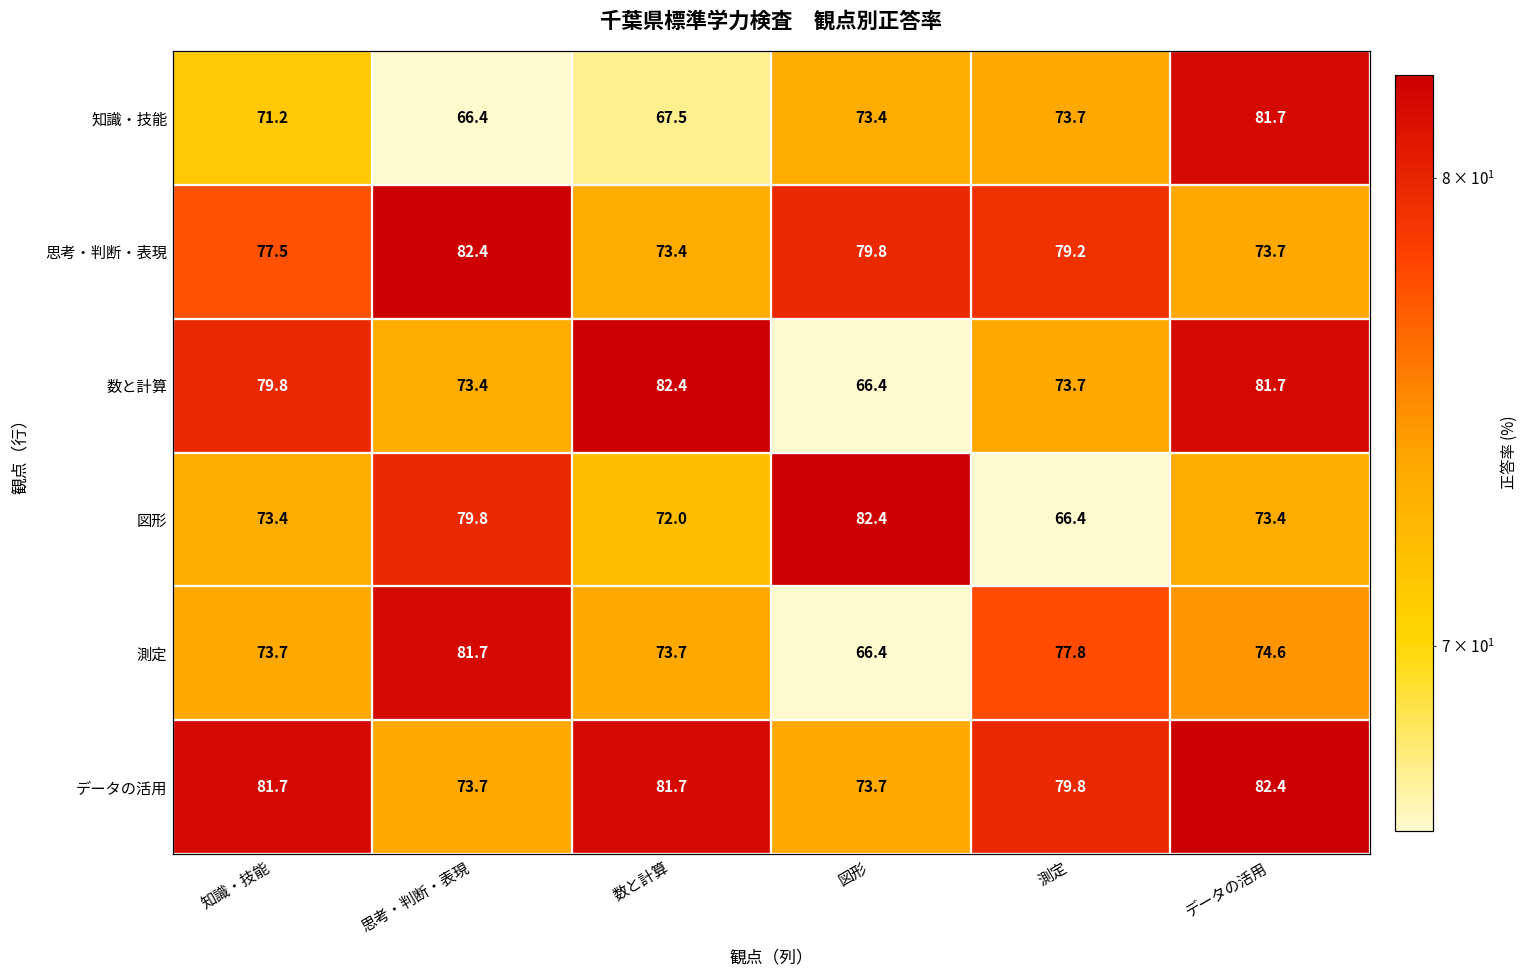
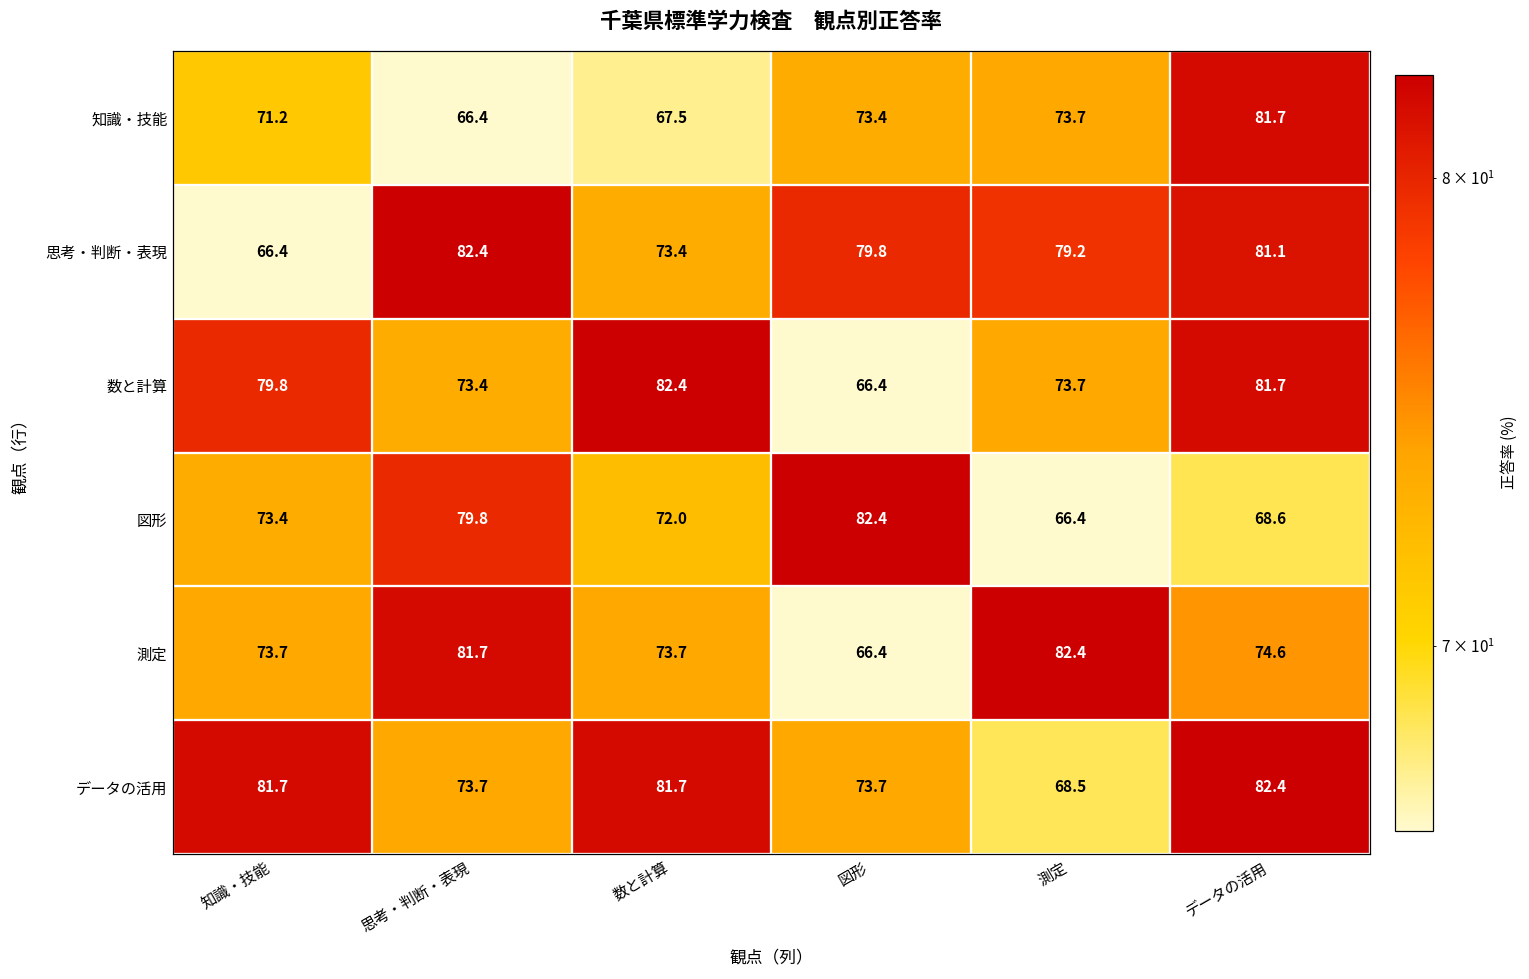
  {
    "知識・技能": {
      "知識・技能": 71.2,
      "思考・判断・表現": 66.4,
      "数と計算": 67.5,
      "図形": 73.4,
      "測定": 73.7,
      "データの活用": 81.7
    },
    "思考・判断・表現": {
-     "知識・技能": 77.5,
+     "知識・技能": 66.4,
      "思考・判断・表現": 82.4,
      "数と計算": 73.4,
      "図形": 79.8,
      "測定": 79.2,
-     "データの活用": 73.7
+     "データの活用": 81.1
    },
    "数と計算": {
      "知識・技能": 79.8,
      "思考・判断・表現": 73.4,
      "数と計算": 82.4,
      "図形": 66.4,
      "測定": 73.7,
      "データの活用": 81.7
    },
    "図形": {
      "知識・技能": 73.4,
      "思考・判断・表現": 79.8,
      "数と計算": 72.0,
      "図形": 82.4,
      "測定": 66.4,
-     "データの活用": 73.4
+     "データの活用": 68.6
    },
    "測定": {
      "知識・技能": 73.7,
      "思考・判断・表現": 81.7,
      "数と計算": 73.7,
      "図形": 66.4,
-     "測定": 77.8,
+     "測定": 82.4,
      "データの活用": 74.6
    },
    "データの活用": {
      "知識・技能": 81.7,
      "思考・判断・表現": 73.7,
      "数と計算": 81.7,
      "図形": 73.7,
-     "測定": 79.8,
+     "測定": 68.5,
      "データの活用": 82.4
    }
  }
